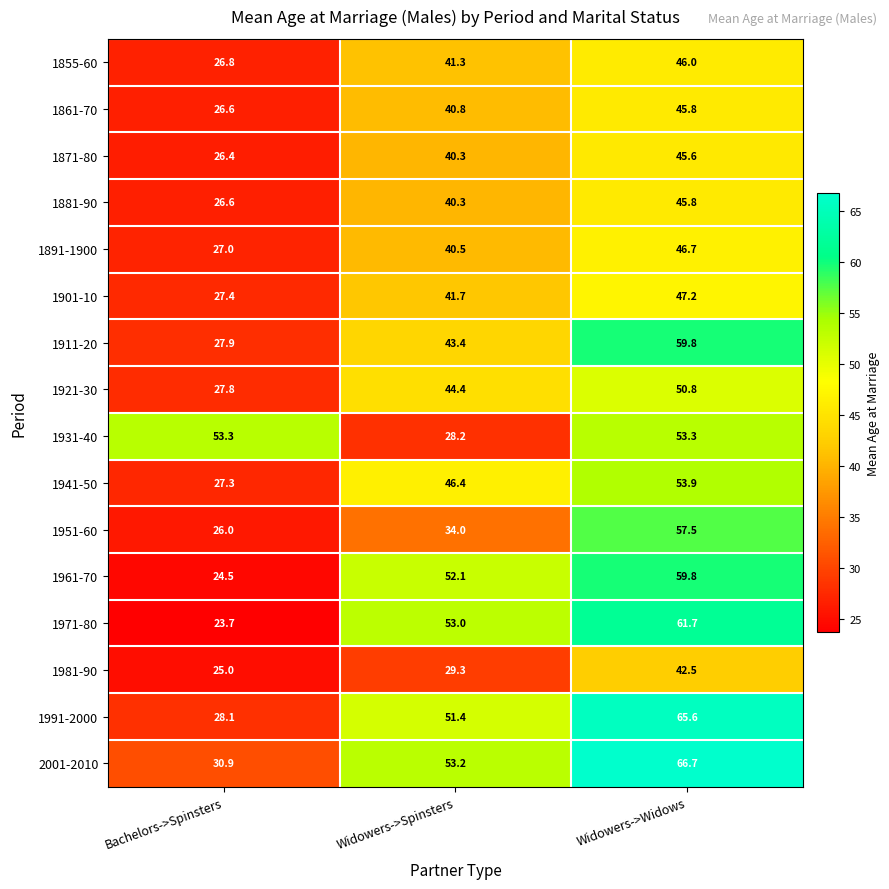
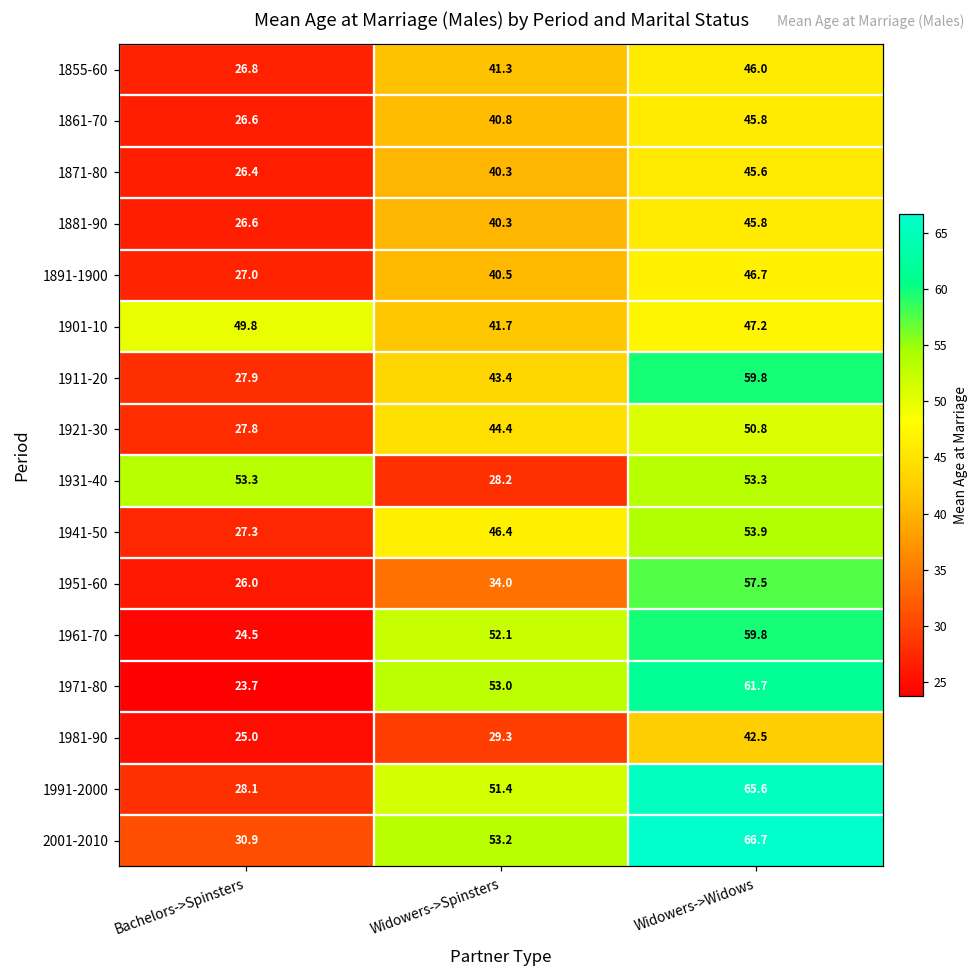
  {
    "1855-60": {
      "Bachelors->Spinsters": 26.8,
      "Widowers->Spinsters": 41.3,
      "Widowers->Widows": 46.0
    },
    "1861-70": {
      "Bachelors->Spinsters": 26.6,
      "Widowers->Spinsters": 40.8,
      "Widowers->Widows": 45.8
    },
    "1871-80": {
      "Bachelors->Spinsters": 26.4,
      "Widowers->Spinsters": 40.3,
      "Widowers->Widows": 45.6
    },
    "1881-90": {
      "Bachelors->Spinsters": 26.6,
      "Widowers->Spinsters": 40.3,
      "Widowers->Widows": 45.8
    },
    "1891-1900": {
      "Bachelors->Spinsters": 27.0,
      "Widowers->Spinsters": 40.5,
      "Widowers->Widows": 46.7
    },
    "1901-10": {
-     "Bachelors->Spinsters": 27.4,
+     "Bachelors->Spinsters": 49.8,
      "Widowers->Spinsters": 41.7,
      "Widowers->Widows": 47.2
    },
    "1911-20": {
      "Bachelors->Spinsters": 27.9,
      "Widowers->Spinsters": 43.4,
      "Widowers->Widows": 59.8
    },
    "1921-30": {
      "Bachelors->Spinsters": 27.8,
      "Widowers->Spinsters": 44.4,
      "Widowers->Widows": 50.8
    },
    "1931-40": {
      "Bachelors->Spinsters": 53.3,
      "Widowers->Spinsters": 28.2,
      "Widowers->Widows": 53.3
    },
    "1941-50": {
      "Bachelors->Spinsters": 27.3,
      "Widowers->Spinsters": 46.4,
      "Widowers->Widows": 53.9
    },
    "1951-60": {
      "Bachelors->Spinsters": 26.0,
      "Widowers->Spinsters": 34.0,
      "Widowers->Widows": 57.5
    },
    "1961-70": {
      "Bachelors->Spinsters": 24.5,
      "Widowers->Spinsters": 52.1,
      "Widowers->Widows": 59.8
    },
    "1971-80": {
      "Bachelors->Spinsters": 23.7,
      "Widowers->Spinsters": 53.0,
      "Widowers->Widows": 61.7
    },
    "1981-90": {
      "Bachelors->Spinsters": 25.0,
      "Widowers->Spinsters": 29.3,
      "Widowers->Widows": 42.5
    },
    "1991-2000": {
      "Bachelors->Spinsters": 28.1,
      "Widowers->Spinsters": 51.4,
      "Widowers->Widows": 65.6
    },
    "2001-2010": {
      "Bachelors->Spinsters": 30.9,
      "Widowers->Spinsters": 53.2,
      "Widowers->Widows": 66.7
    }
  }
